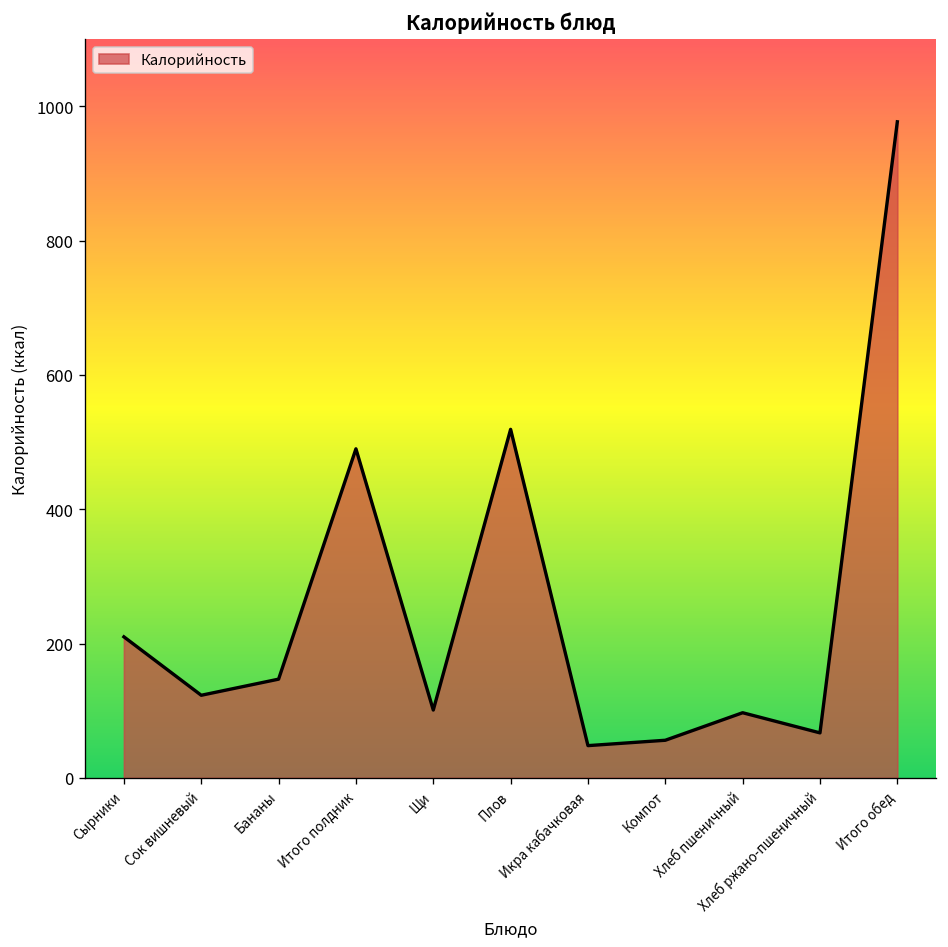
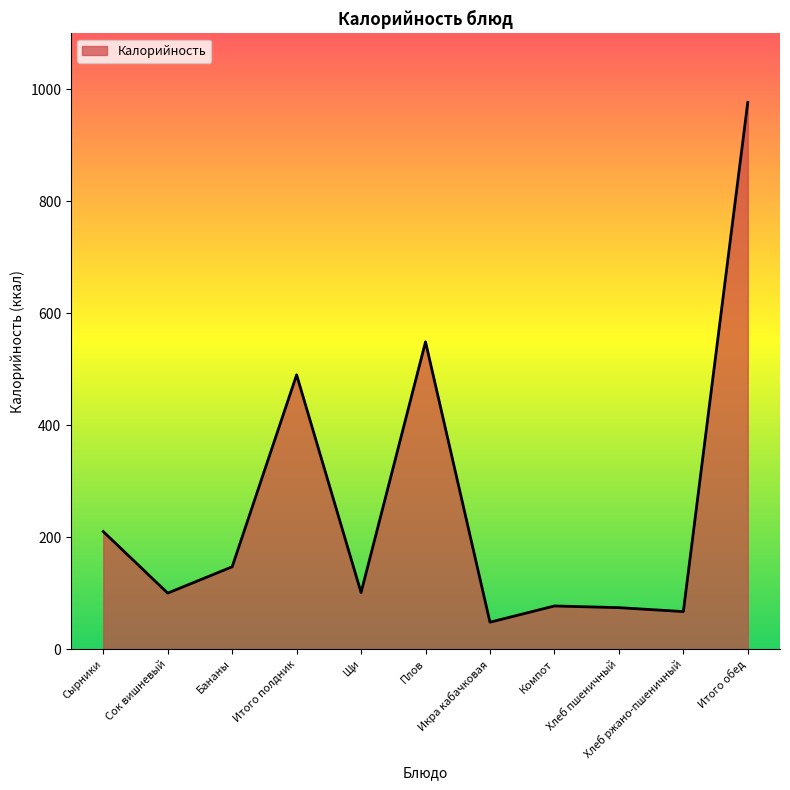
  {
    "Сырники": 210,
-   "Сок вишневый": 120,
+   "Сок вишневый": 100,
    "Бананы": 150,
    "Итого полдник": 490,
    "Щи": 100,
-   "Плов": 520,
+   "Плов": 550,
    "Икра кабачковая": 50,
-   "Компот": 60,
-   "Хлеб пшеничный": 100,
+   "Компот": 80,
+   "Хлеб пшеничный": 70,
    "Хлеб ржано-пшеничный": 70,
    "Итого обед": 980
  }
